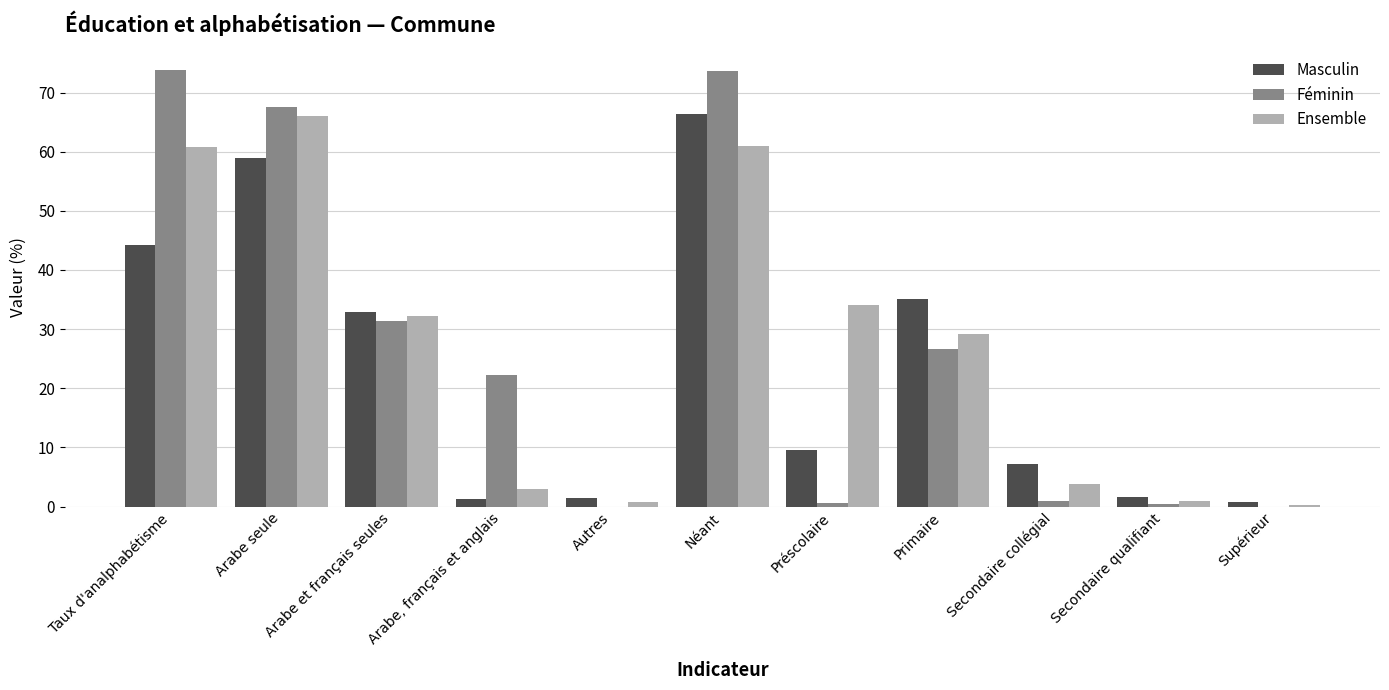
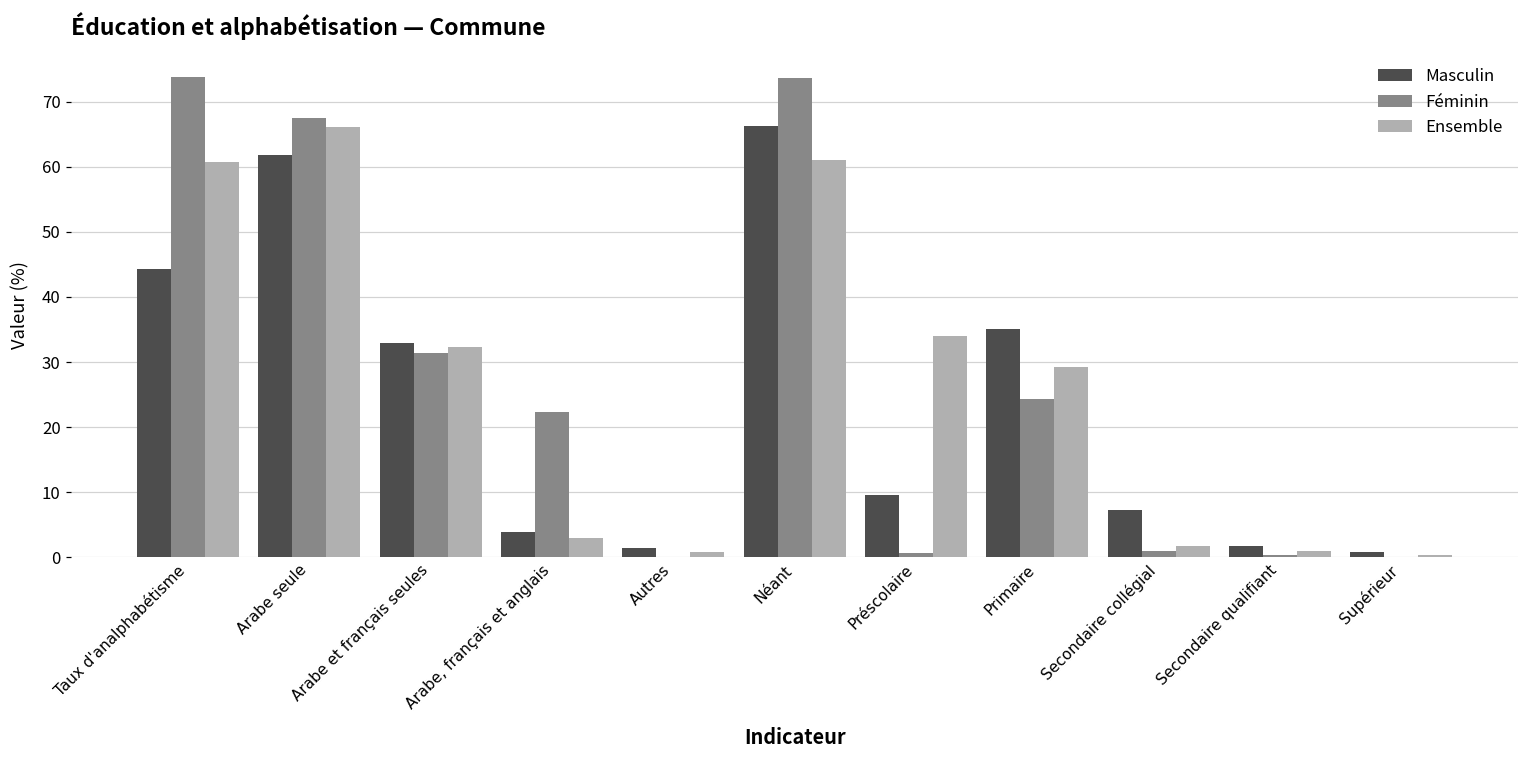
  {
    "Masculin": {
      "Taux d'analphabétisme": 44,
-     "Arabe seule": 59,
+     "Arabe seule": 62,
      "Arabe et français seules": 33,
-     "Arabe, français et anglais": 1,
+     "Arabe, français et anglais": 4,
      "Autres": 1,
      "Néant": 66,
      "Préscolaire": 10,
      "Primaire": 35,
      "Secondaire collégial": 7,
      "Secondaire qualifiant": 2,
      "Supérieur": 1
    },
    "Féminin": {
      "Taux d'analphabétisme": 74,
      "Arabe seule": 68,
      "Arabe et français seules": 31,
      "Arabe, français et anglais": 22,
      "Autres": 0,
      "Néant": 74,
      "Préscolaire": 1,
-     "Primaire": 27,
+     "Primaire": 24,
      "Secondaire collégial": 1,
      "Supérieur": 0
    },
    "Ensemble": {
      "Taux d'analphabétisme": 61,
      "Arabe seule": 66,
      "Arabe et français seules": 32,
      "Arabe, français et anglais": 3,
      "Autres": 1,
      "Néant": 61,
      "Préscolaire": 34,
      "Primaire": 29,
-     "Secondaire collégial": 4,
+     "Secondaire collégial": 2,
      "Secondaire qualifiant": 1
    }
  }
